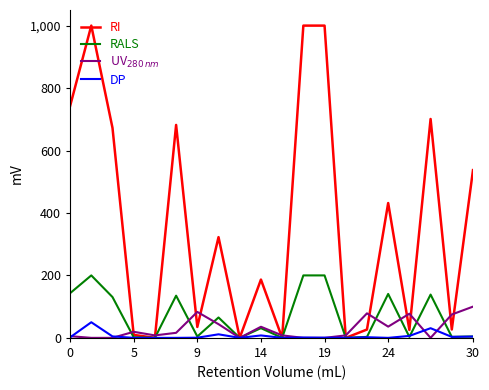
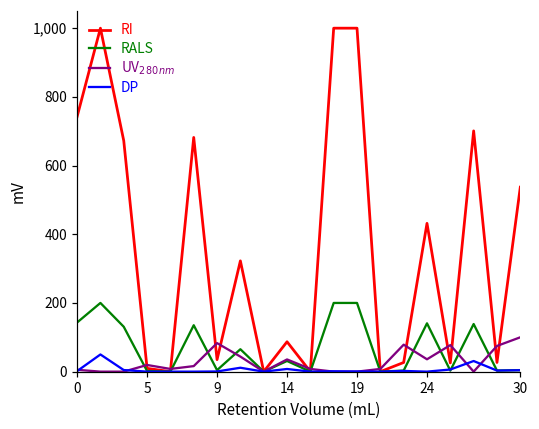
  {
    "RI": {
      "0": "740",
      "9": "30",
-     "14": "190",
+     "14": "90",
      "19": "1,000",
      "24": "430",
      "30": "540"
    },
    "RALS": {
      "0": "140",
      "19": "200",
      "24": "140"
    },
    "DP": {
      "14": "10",
      "24": "0"
    }
  }
